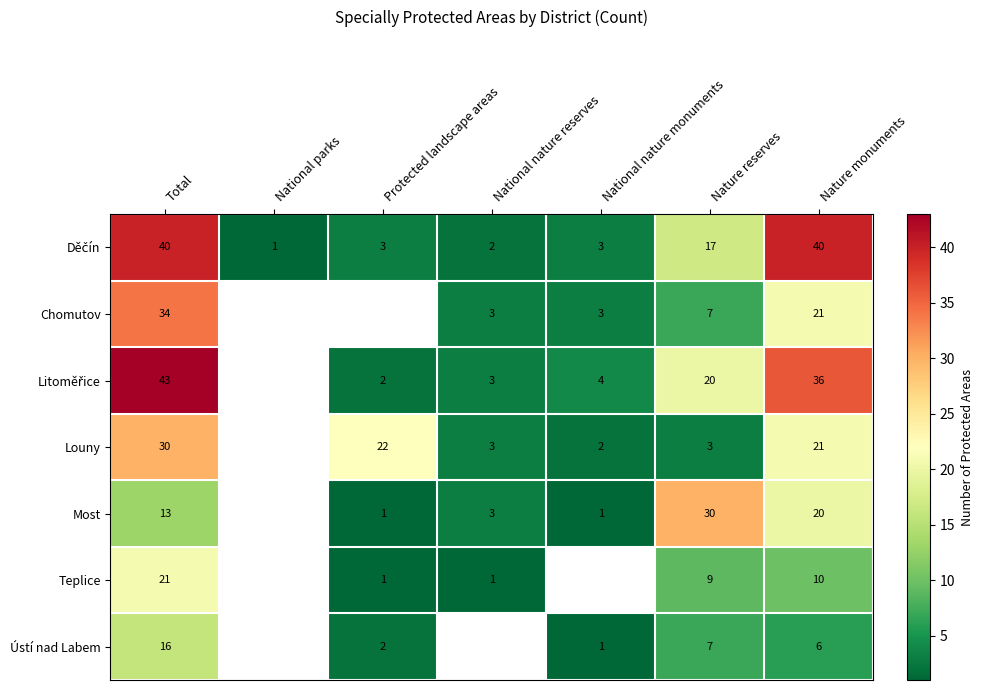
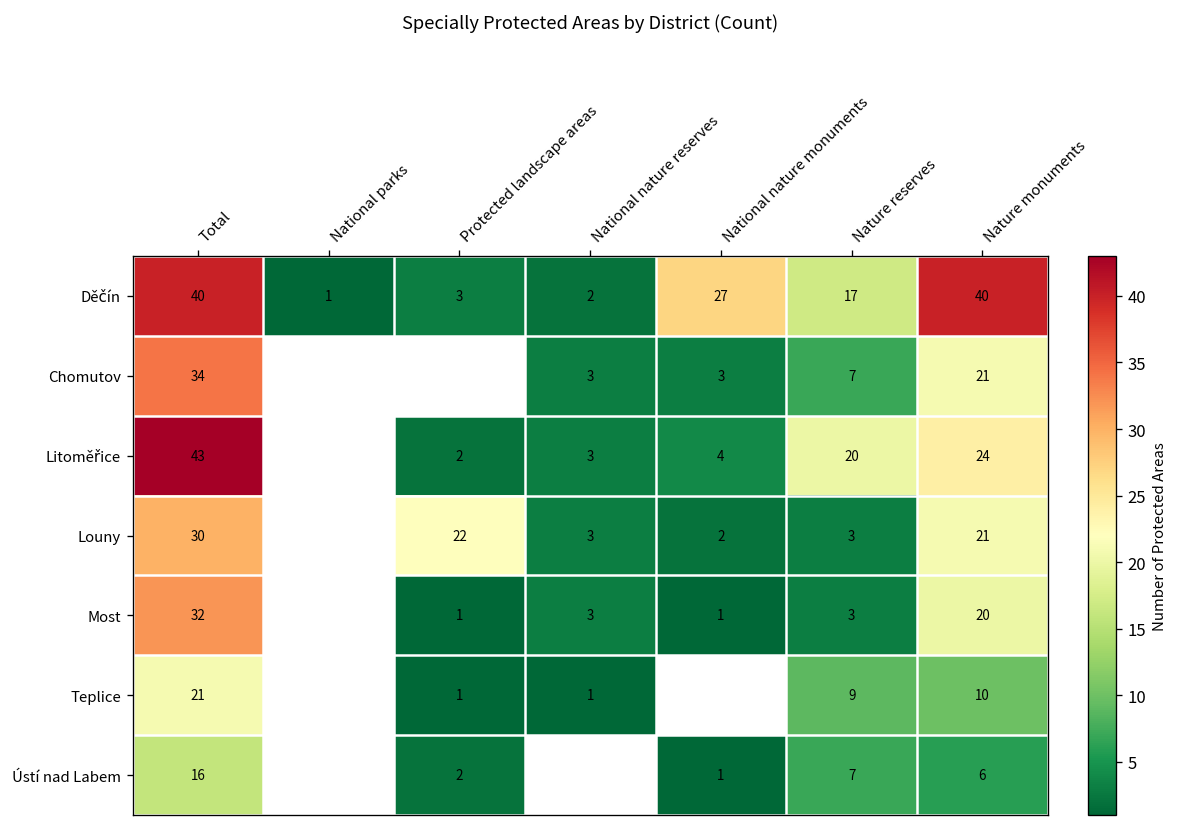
  {
    "Děčín": {
      "Total": 40,
      "National parks": 1,
      "Protected landscape areas": 3,
      "National nature reserves": 2,
-     "National nature monuments": 3,
+     "National nature monuments": 27,
      "Nature reserves": 17,
      "Nature monuments": 40
    },
    "Chomutov": {
      "Total": 34,
      "National nature reserves": 3,
      "National nature monuments": 3,
      "Nature reserves": 7,
      "Nature monuments": 21
    },
    "Litoměřice": {
      "Total": 43,
      "Protected landscape areas": 2,
      "National nature reserves": 3,
      "National nature monuments": 4,
      "Nature reserves": 20,
-     "Nature monuments": 36
+     "Nature monuments": 24
    },
    "Louny": {
      "Total": 30,
      "Protected landscape areas": 22,
      "National nature reserves": 3,
      "National nature monuments": 2,
      "Nature reserves": 3,
      "Nature monuments": 21
    },
    "Most": {
-     "Total": 13,
+     "Total": 32,
      "Protected landscape areas": 1,
      "National nature reserves": 3,
      "National nature monuments": 1,
-     "Nature reserves": 30,
+     "Nature reserves": 3,
      "Nature monuments": 20
    },
    "Teplice": {
      "Total": 21,
      "Protected landscape areas": 1,
      "National nature reserves": 1,
      "Nature reserves": 9,
      "Nature monuments": 10
    },
    "Ústí nad Labem": {
      "Total": 16,
      "Protected landscape areas": 2,
      "National nature monuments": 1,
      "Nature reserves": 7,
      "Nature monuments": 6
    }
  }
